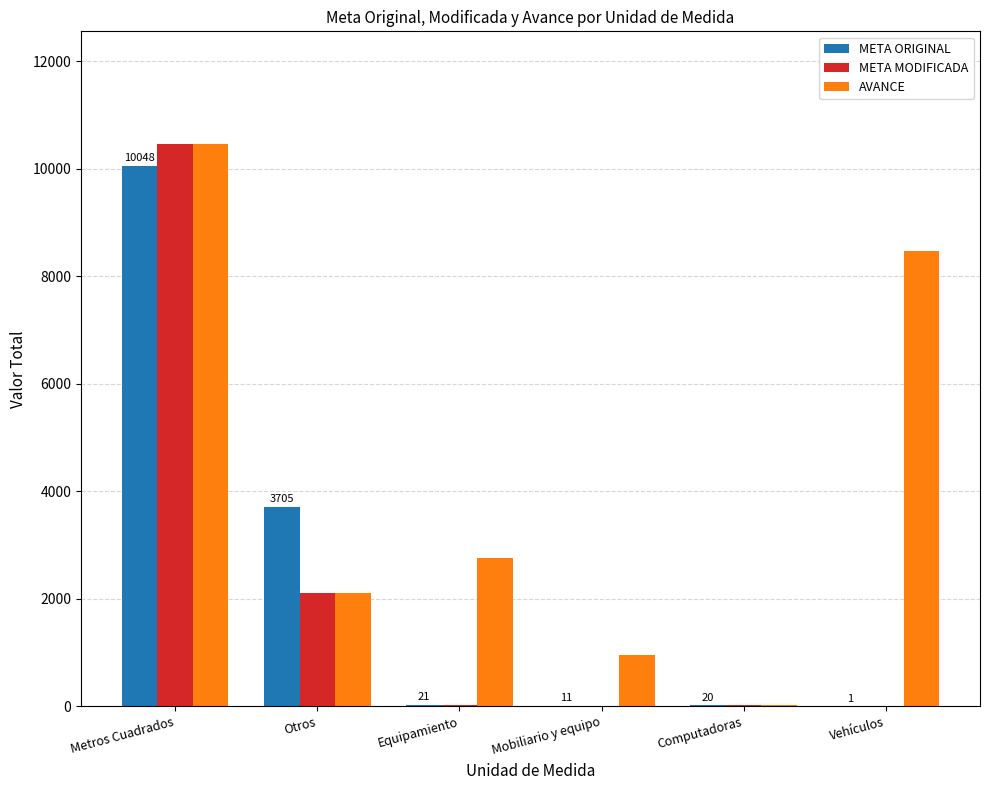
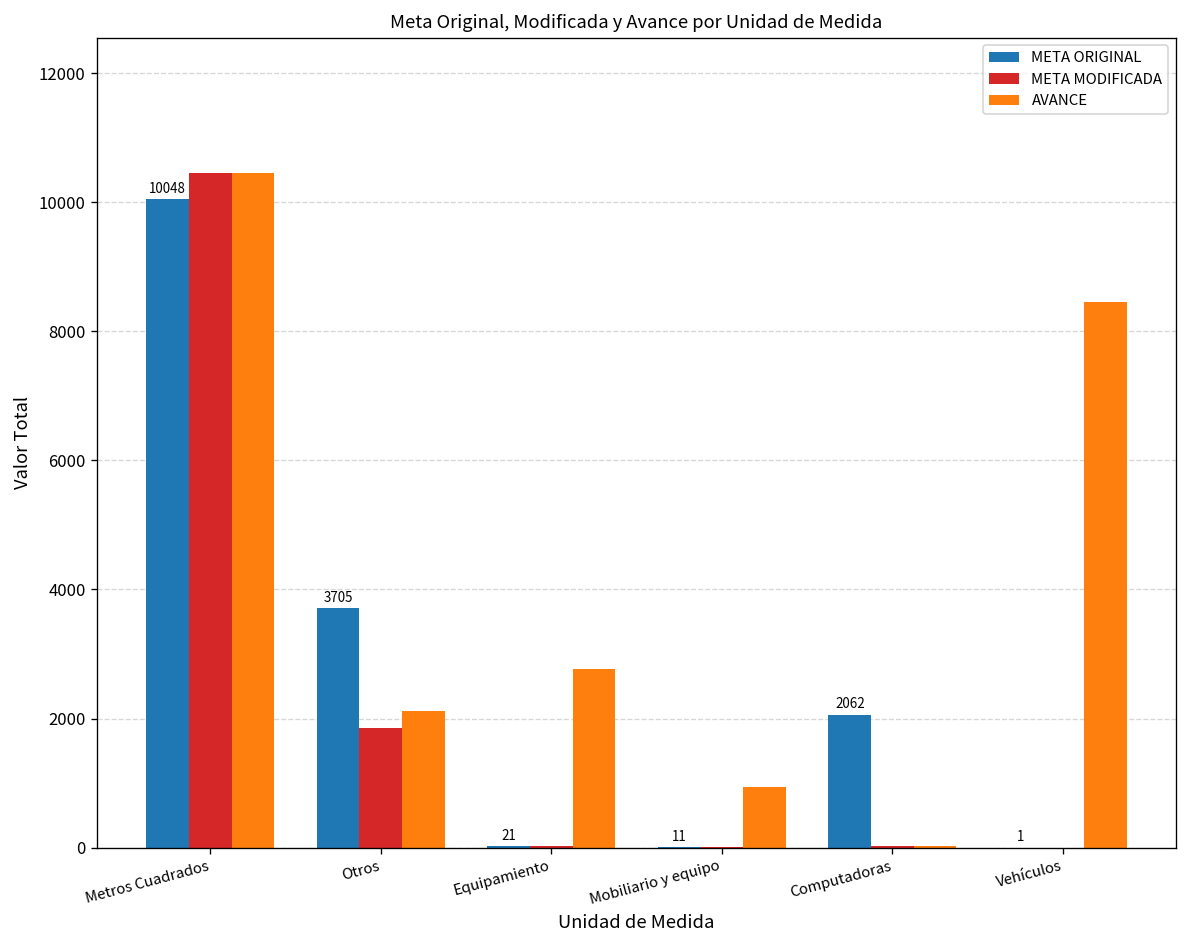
  {
    "META ORIGINAL": {
      "Metros Cuadrados": 10048,
      "Otros": 3705,
      "Equipamiento": 21,
      "Mobiliario y equipo": 11,
-     "Computadoras": 20,
+     "Computadoras": 2062,
      "Vehículos": 1
    },
    "META MODIFICADA": {
      "Metros Cuadrados": 10500,
-     "Otros": 2100
+     "Otros": 1800
    },
    "AVANCE": {
      "Metros Cuadrados": 10500,
      "Otros": 2100,
      "Equipamiento": 2800,
      "Mobiliario y equipo": 900,
      "Vehículos": 8500
    }
  }
